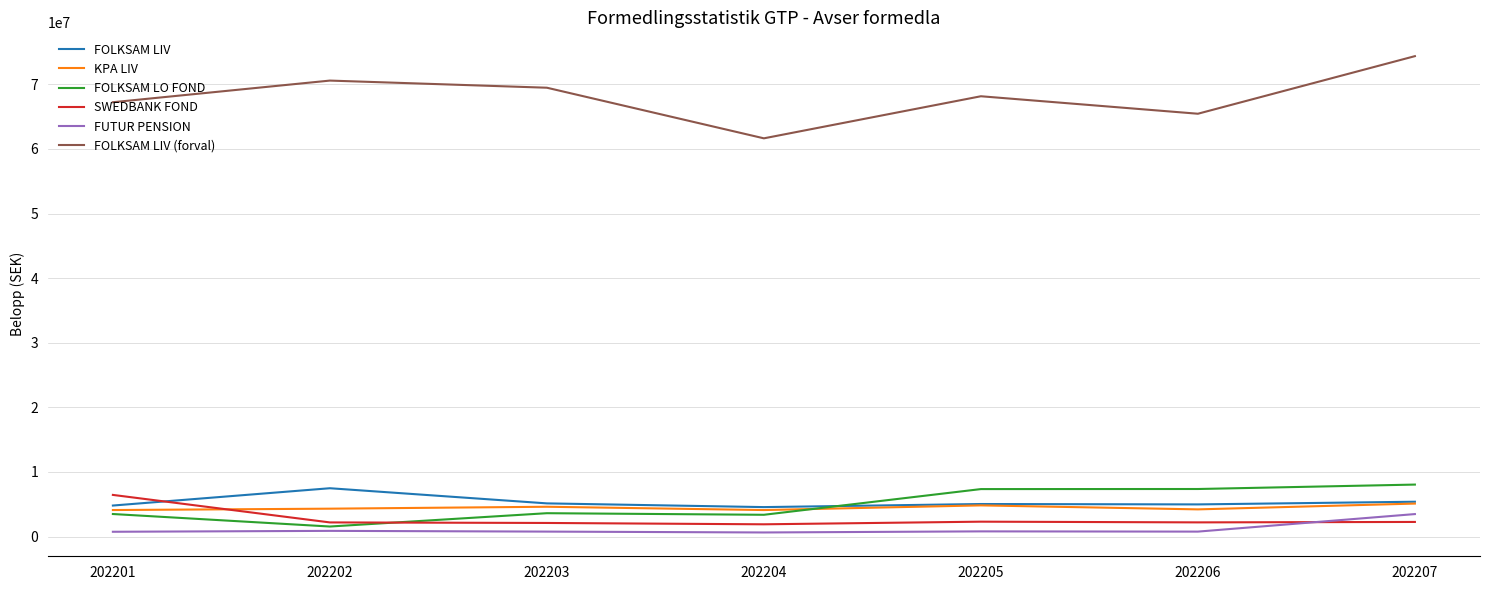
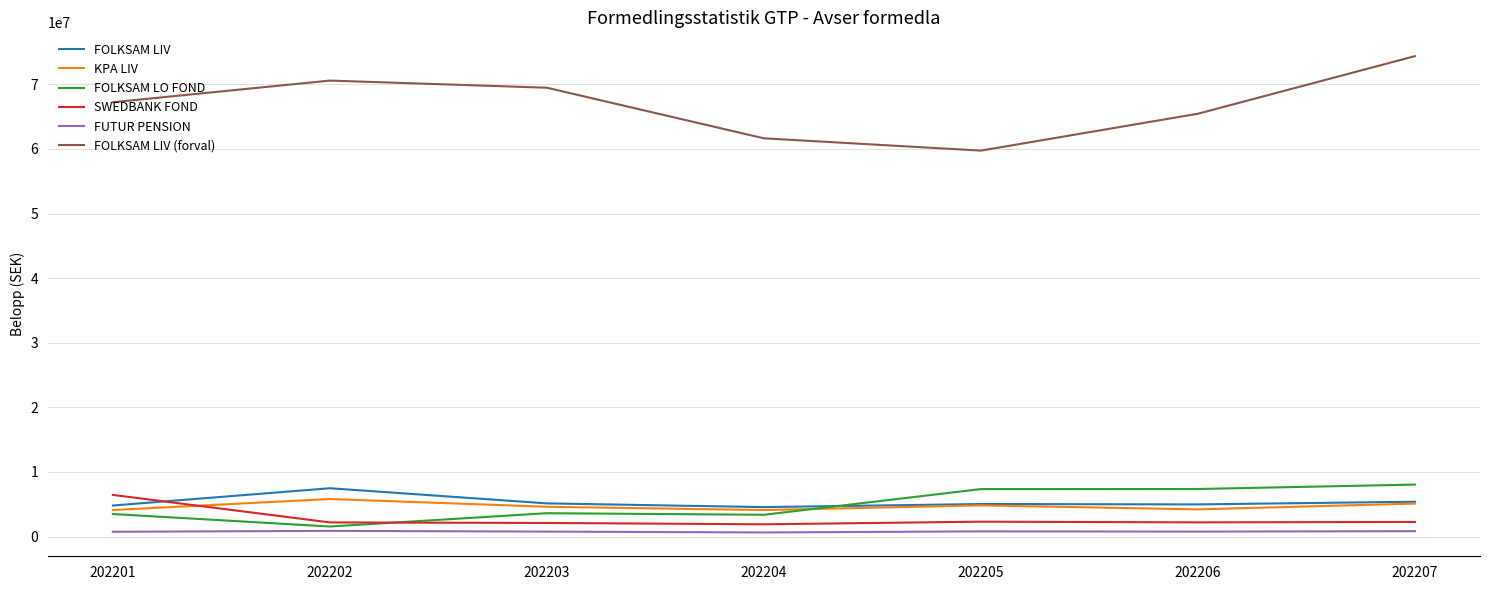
  {
    "FOLKSAM LIV": {
      "202201": 5000000,
      "202202": 7000000,
      "202203": 5000000,
      "202204": 5000000,
      "202206": 5000000
    },
    "KPA LIV": {
      "202201": 4000000,
-     "202202": 4000000,
+     "202202": 6000000,
      "202203": 5000000,
      "202204": 4000000,
      "202206": 4000000
    },
    "FOLKSAM LO FOND": {
      "202201": 3000000,
      "202202": 2000000,
      "202203": 4000000,
      "202204": 3000000,
      "202205": 7000000,
      "202206": 7000000,
      "202207": 8000000
    },
    "SWEDBANK FOND": {
      "202201": 6000000,
      "202202": 2000000,
      "202203": 2000000,
      "202204": 2000000,
      "202205": 2000000,
      "202206": 2000000,
      "202207": 2000000
    },
    "FUTUR PENSION": {
      "202201": 1000000,
      "202202": 1000000,
      "202203": 1000000,
      "202204": 1000000,
      "202205": 1000000,
      "202206": 1000000,
-     "202207": 3000000
+     "202207": 1000000
    },
    "FOLKSAM LIV (forval)": {
      "202201": 67000000,
      "202202": 71000000,
      "202203": 69000000,
      "202204": 62000000,
-     "202205": 68000000,
+     "202205": 60000000,
      "202206": 65000000,
      "202207": 74000000
    }
  }
